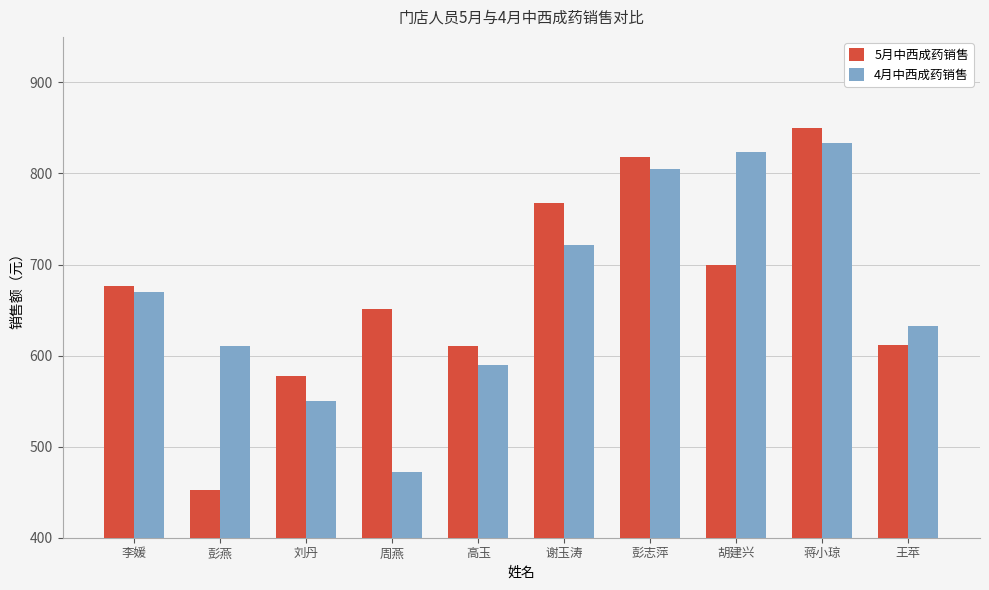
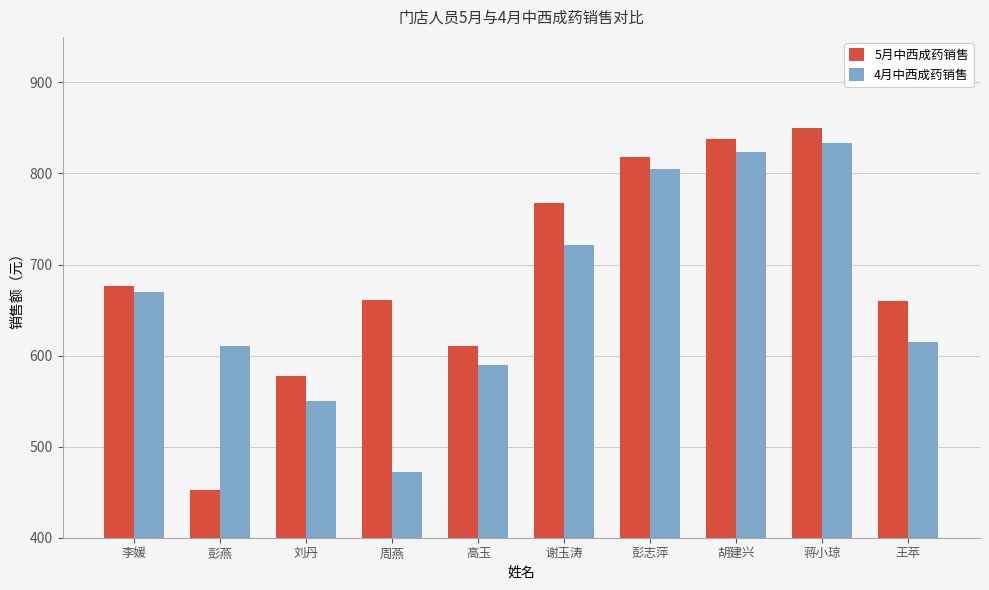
  {
    "5月中西成药销售": {
      "李媛": 680,
      "彭燕": 450,
      "刘丹": 580,
-     "周燕": 650,
+     "周燕": 660,
      "高玉": 610,
      "谢玉涛": 770,
      "彭志萍": 820,
-     "胡建兴": 700,
+     "胡建兴": 840,
      "蒋小琼": 850,
-     "王苹": 610
+     "王苹": 660
    },
    "4月中西成药销售": {
      "李媛": 670,
      "彭燕": 610,
      "刘丹": 550,
      "周燕": 470,
      "高玉": 590,
      "谢玉涛": 720,
      "彭志萍": 810,
      "胡建兴": 820,
      "蒋小琼": 830,
-     "王苹": 630
+     "王苹": 620
    }
  }
